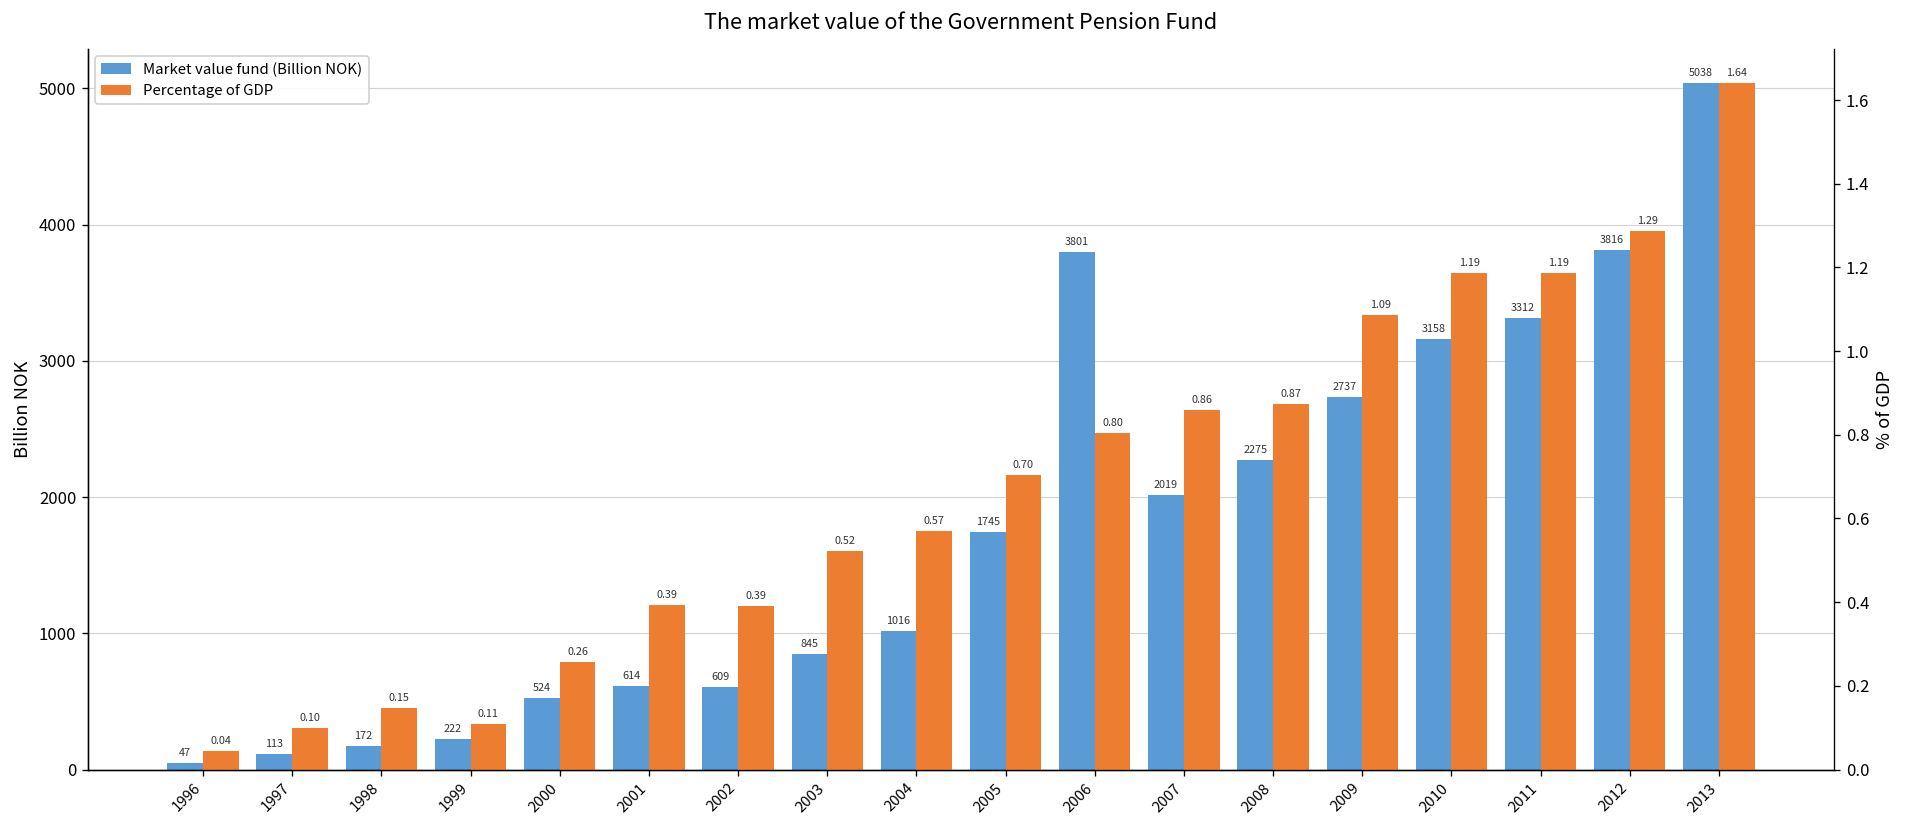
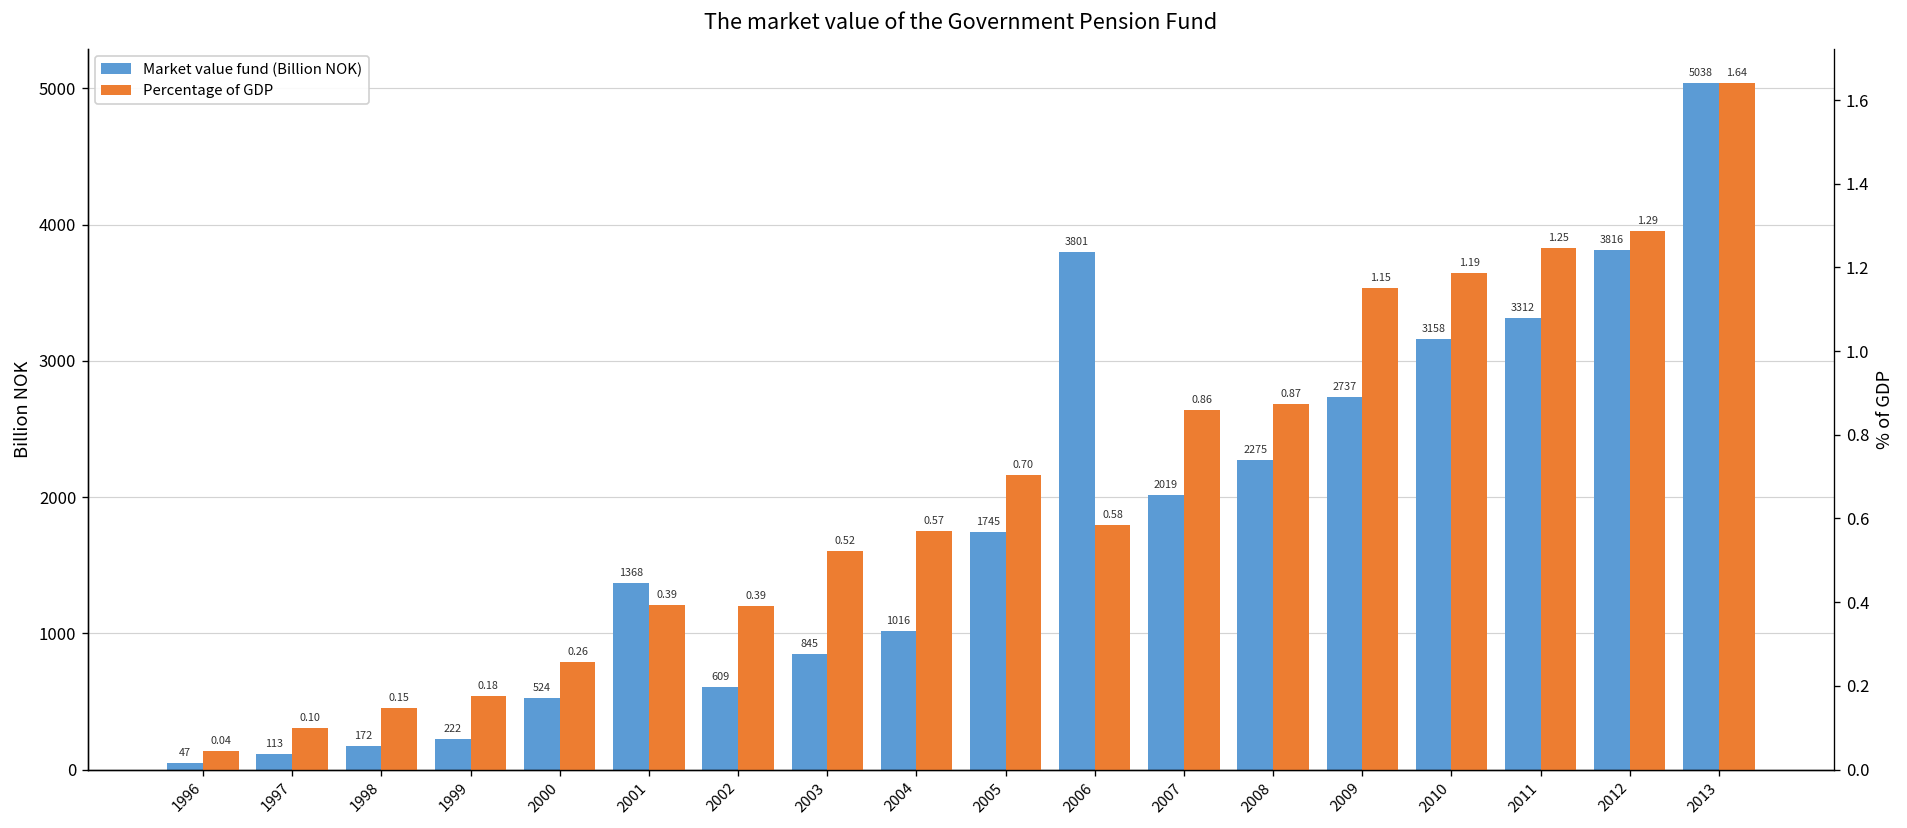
  {
    "Market value fund (Billion NOK)": {
      "1996": 47,
      "1997": 113,
      "1998": 172,
      "1999": 222,
      "2000": 524,
-     "2001": 614,
+     "2001": 1368,
      "2002": 609,
      "2003": 845,
      "2004": 1016,
      "2005": 1745,
      "2006": 3801,
      "2007": 2019,
      "2008": 2275,
      "2009": 2737,
      "2010": 3158,
      "2011": 3312,
      "2012": 3816,
      "2013": 5038
    },
    "Percentage of GDP": {
      "1996": 0.04,
      "1997": 0.10,
      "1998": 0.15,
-     "1999": 0.11,
+     "1999": 0.18,
      "2000": 0.26,
      "2001": 0.39,
      "2002": 0.39,
      "2003": 0.52,
      "2004": 0.57,
      "2005": 0.70,
-     "2006": 0.80,
+     "2006": 0.58,
      "2007": 0.86,
      "2008": 0.87,
-     "2009": 1.09,
+     "2009": 1.15,
      "2010": 1.19,
-     "2011": 1.19,
+     "2011": 1.25,
      "2012": 1.29,
      "2013": 1.64
    }
  }
